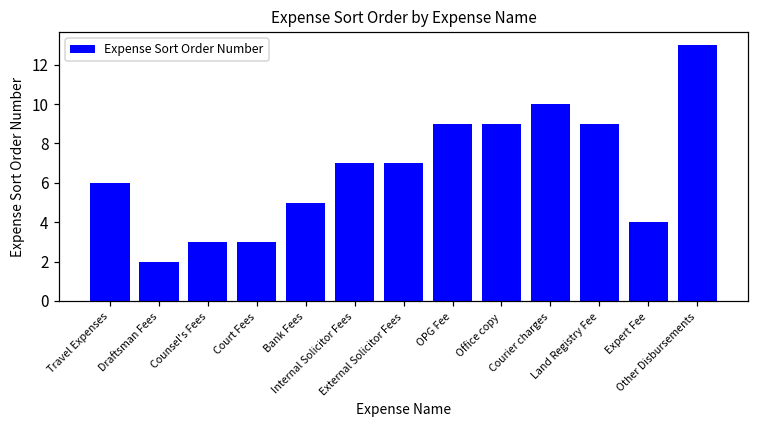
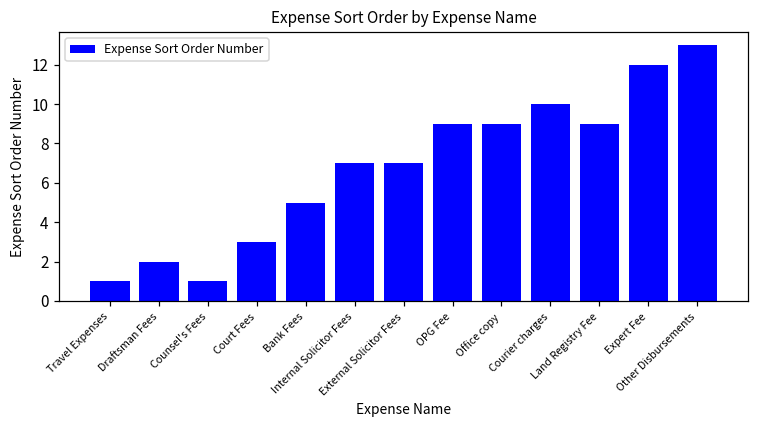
  {
-   "Travel Expenses": 6,
+   "Travel Expenses": 1,
    "Draftsman Fees": 2,
-   "Counsel's Fees": 3,
+   "Counsel's Fees": 1,
    "Court Fees": 3,
    "Bank Fees": 5,
    "Internal Solicitor Fees": 7,
    "External Solicitor Fees": 7,
    "OPG Fee": 9,
    "Office copy": 9,
    "Courier charges": 10,
    "Land Registry Fee": 9,
-   "Expert Fee": 4,
+   "Expert Fee": 12,
    "Other Disbursements": 13
  }
